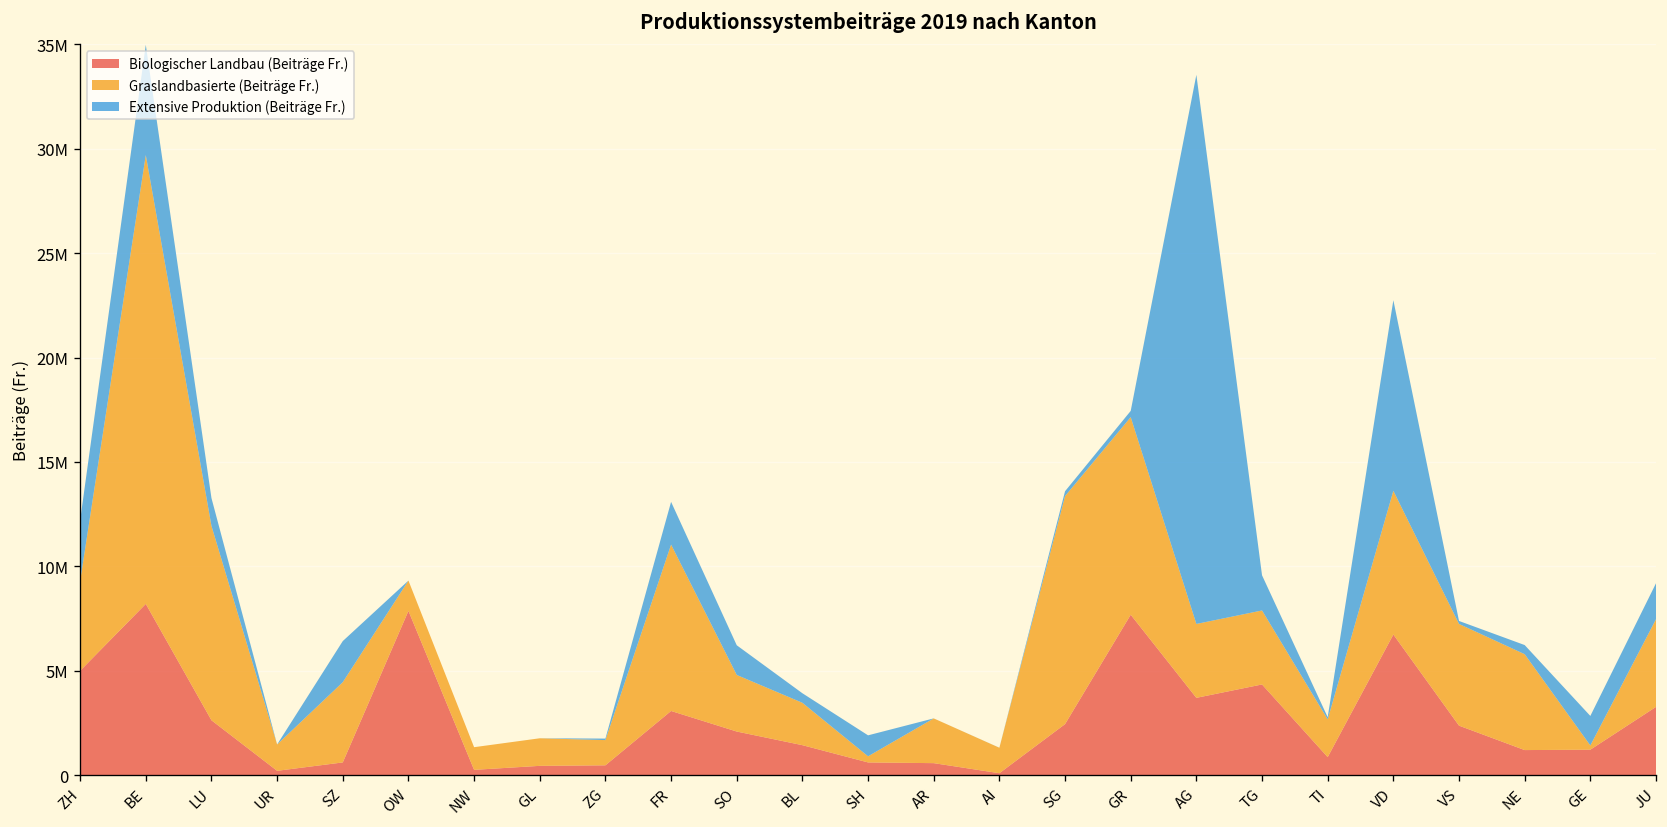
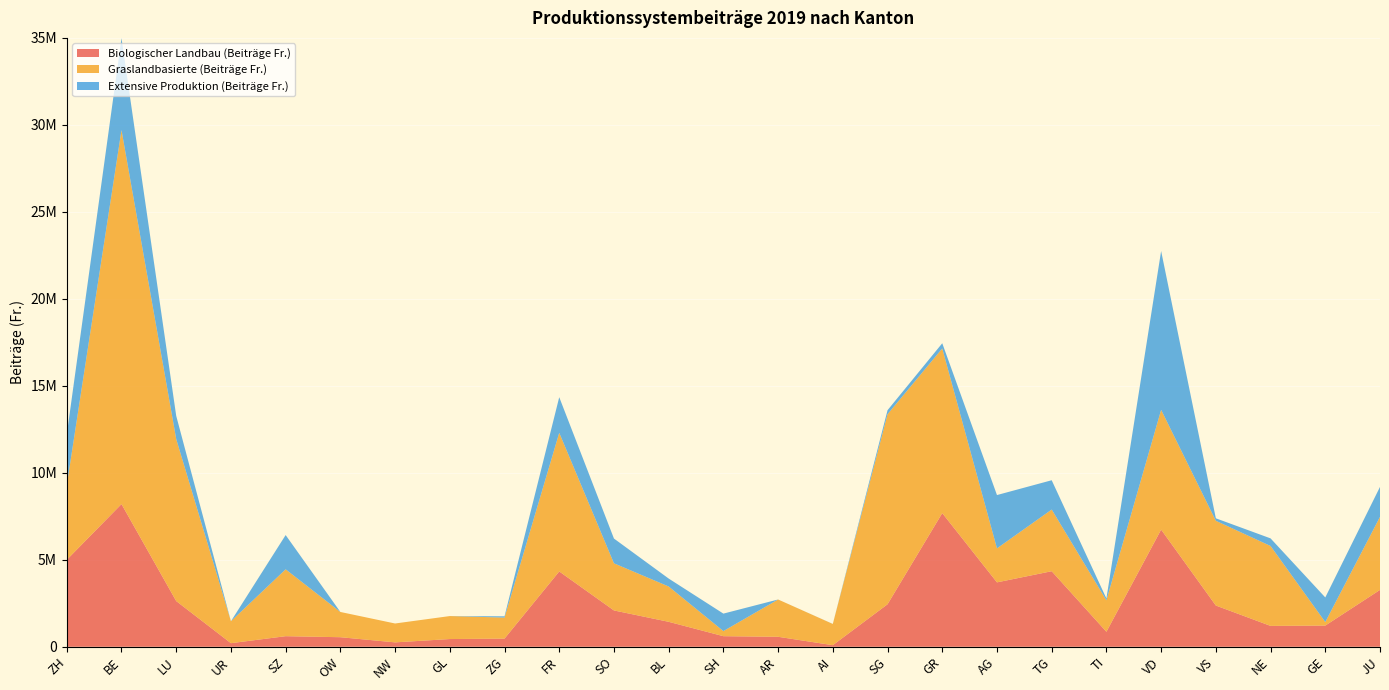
  {
    "Biologischer Landbau (Beiträge Fr.)": {
      "ZH": 5000000,
      "BE": 8200000,
      "LU": 2600000,
      "UR": 200000,
      "SZ": 600000,
-     "OW": 7900000,
+     "OW": 500000,
      "NW": 300000,
      "GL": 400000,
      "ZG": 500000,
-     "FR": 3100000,
+     "FR": 4300000,
      "SO": 2100000,
      "BL": 1400000,
      "SH": 600000,
      "AR": 600000,
      "SG": 2400000,
      "GR": 7700000,
      "AG": 3700000,
      "TG": 4300000,
      "TI": 900000,
      "VD": 6700000,
      "VS": 2400000,
      "NE": 1200000,
      "GE": 1200000,
      "JU": 3300000
    },
    "Graslandbasierte (Beiträge Fr.)": {
      "ZH": 4300000,
      "BE": 21500000,
      "LU": 9300000,
      "SZ": 3800000,
      "FR": 8000000,
      "SO": 2700000,
      "BL": 2000000,
      "SH": 300000,
      "SG": 10900000,
      "GR": 9500000,
-     "AG": 3500000,
+     "AG": 2000000,
      "TG": 3500000,
      "VD": 6900000,
      "NE": 4600000,
      "GE": 200000,
      "JU": 4200000
    },
    "Extensive Produktion (Beiträge Fr.)": {
      "ZH": 2900000,
      "BE": 5300000,
      "LU": 1300000,
      "SZ": 2000000,
      "FR": 2000000,
      "SO": 1400000,
      "BL": 500000,
      "SH": 1000000,
      "SG": 200000,
      "GR": 300000,
-     "AG": 26300000,
+     "AG": 3100000,
      "TG": 1700000,
      "VD": 9100000,
      "NE": 400000,
      "GE": 1400000,
      "JU": 1700000
    }
  }
